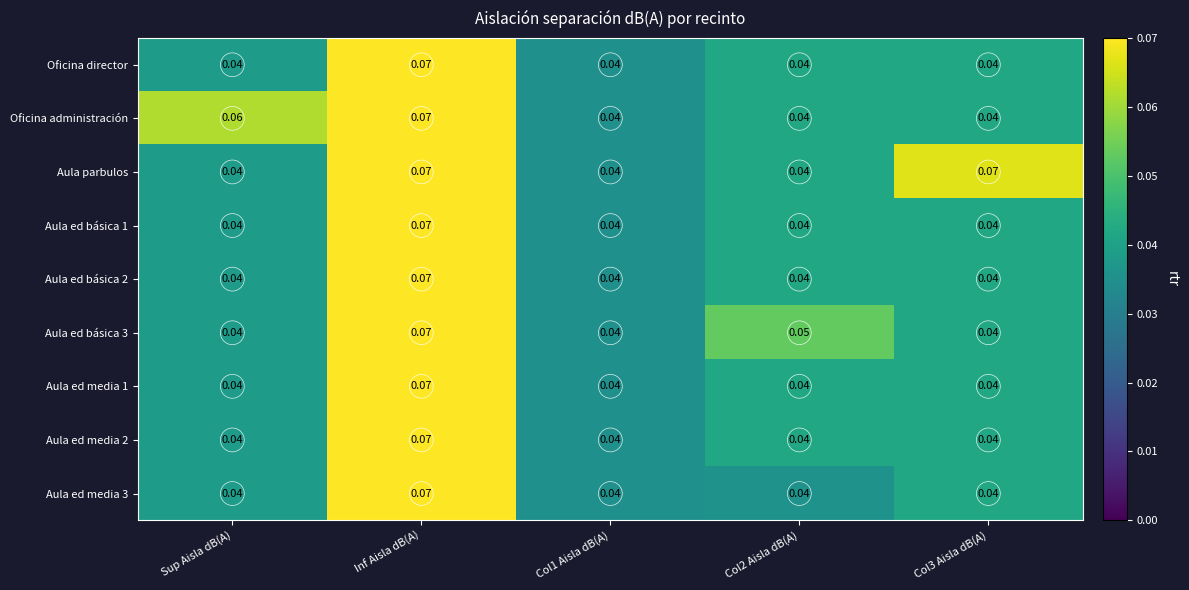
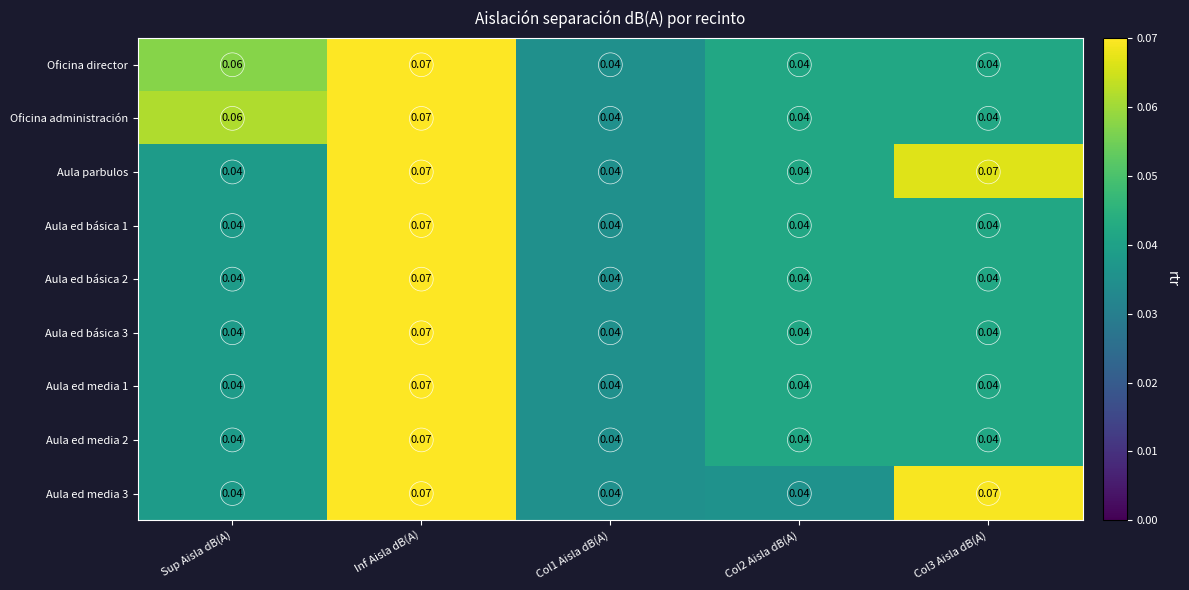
  {
    "Oficina director": {
-     "Sup Aisla dB(A)": 0.04
+     "Sup Aisla dB(A)": 0.06
    },
    "Aula ed básica 3": {
-     "Col2 Aisla dB(A)": 0.05
+     "Col2 Aisla dB(A)": 0.04
    },
    "Aula ed media 3": {
-     "Col3 Aisla dB(A)": 0.04
+     "Col3 Aisla dB(A)": 0.07
    }
  }
